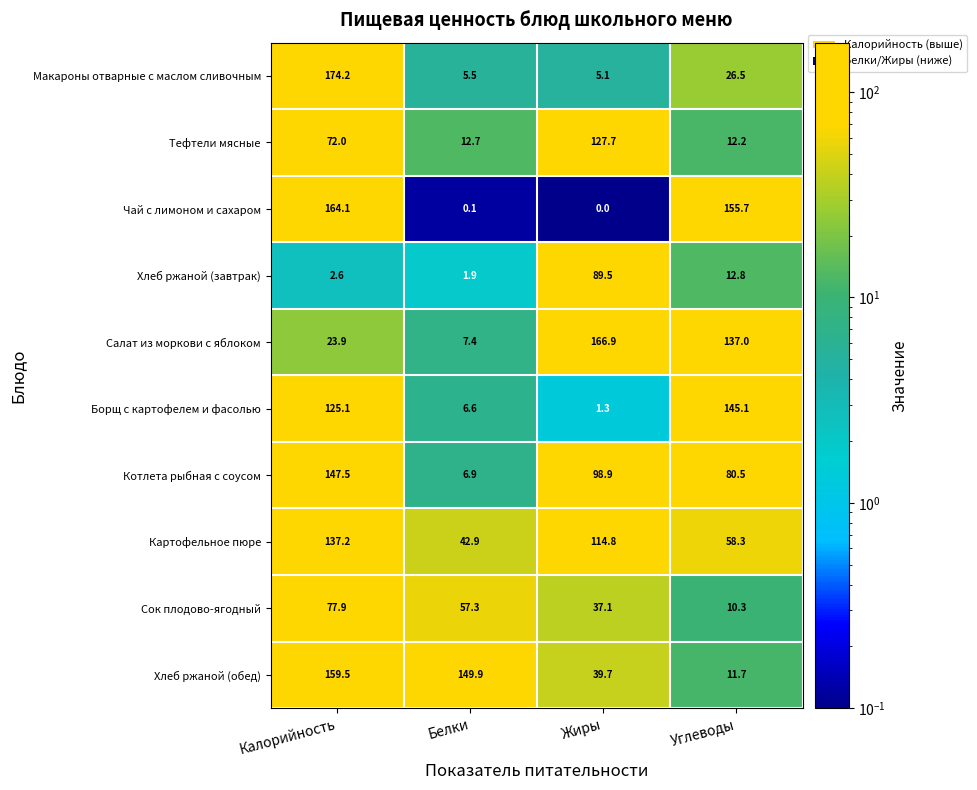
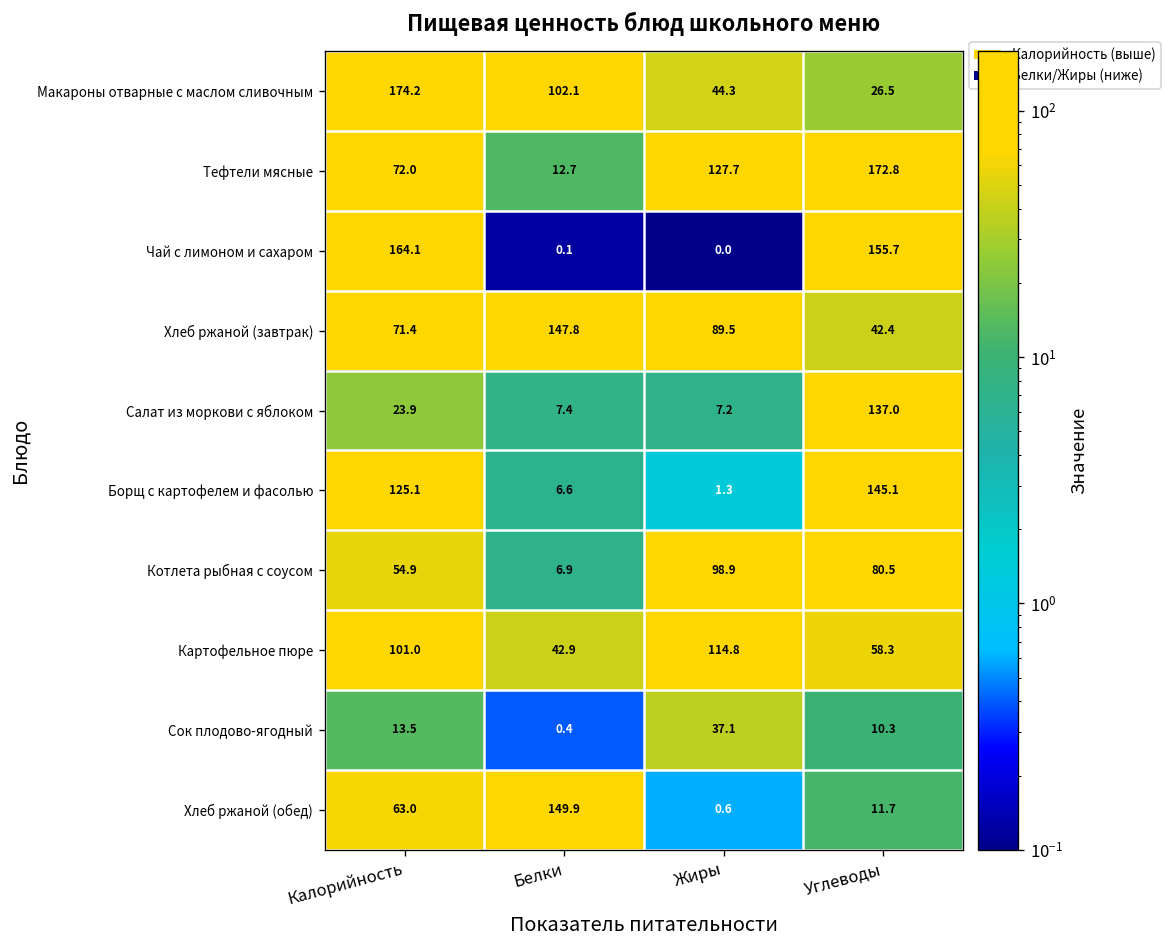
  {
    "Макароны отварные с маслом сливочным": {
      "Калорийность": 174.2,
-     "Белки": 5.5,
-     "Жиры": 5.1,
+     "Белки": 102.1,
+     "Жиры": 44.3,
      "Углеводы": 26.5
    },
    "Тефтели мясные": {
      "Калорийность": 72.0,
      "Белки": 12.7,
      "Жиры": 127.7,
-     "Углеводы": 12.2
+     "Углеводы": 172.8
    },
    "Чай с лимоном и сахаром": {
      "Калорийность": 164.1,
      "Белки": 0.1,
      "Жиры": 0.0,
      "Углеводы": 155.7
    },
    "Хлеб ржаной (завтрак)": {
-     "Калорийность": 2.6,
-     "Белки": 1.9,
+     "Калорийность": 71.4,
+     "Белки": 147.8,
      "Жиры": 89.5,
-     "Углеводы": 12.8
+     "Углеводы": 42.4
    },
    "Салат из моркови с яблоком": {
      "Калорийность": 23.9,
      "Белки": 7.4,
-     "Жиры": 166.9,
+     "Жиры": 7.2,
      "Углеводы": 137.0
    },
    "Борщ с картофелем и фасолью": {
      "Калорийность": 125.1,
      "Белки": 6.6,
      "Жиры": 1.3,
      "Углеводы": 145.1
    },
    "Котлета рыбная с соусом": {
-     "Калорийность": 147.5,
+     "Калорийность": 54.9,
      "Белки": 6.9,
      "Жиры": 98.9,
      "Углеводы": 80.5
    },
    "Картофельное пюре": {
-     "Калорийность": 137.2,
+     "Калорийность": 101.0,
      "Белки": 42.9,
      "Жиры": 114.8,
      "Углеводы": 58.3
    },
    "Сок плодово-ягодный": {
-     "Калорийность": 77.9,
-     "Белки": 57.3,
+     "Калорийность": 13.5,
+     "Белки": 0.4,
      "Жиры": 37.1,
      "Углеводы": 10.3
    },
    "Хлеб ржаной (обед)": {
-     "Калорийность": 159.5,
+     "Калорийность": 63.0,
      "Белки": 149.9,
-     "Жиры": 39.7,
+     "Жиры": 0.6,
      "Углеводы": 11.7
    }
  }
